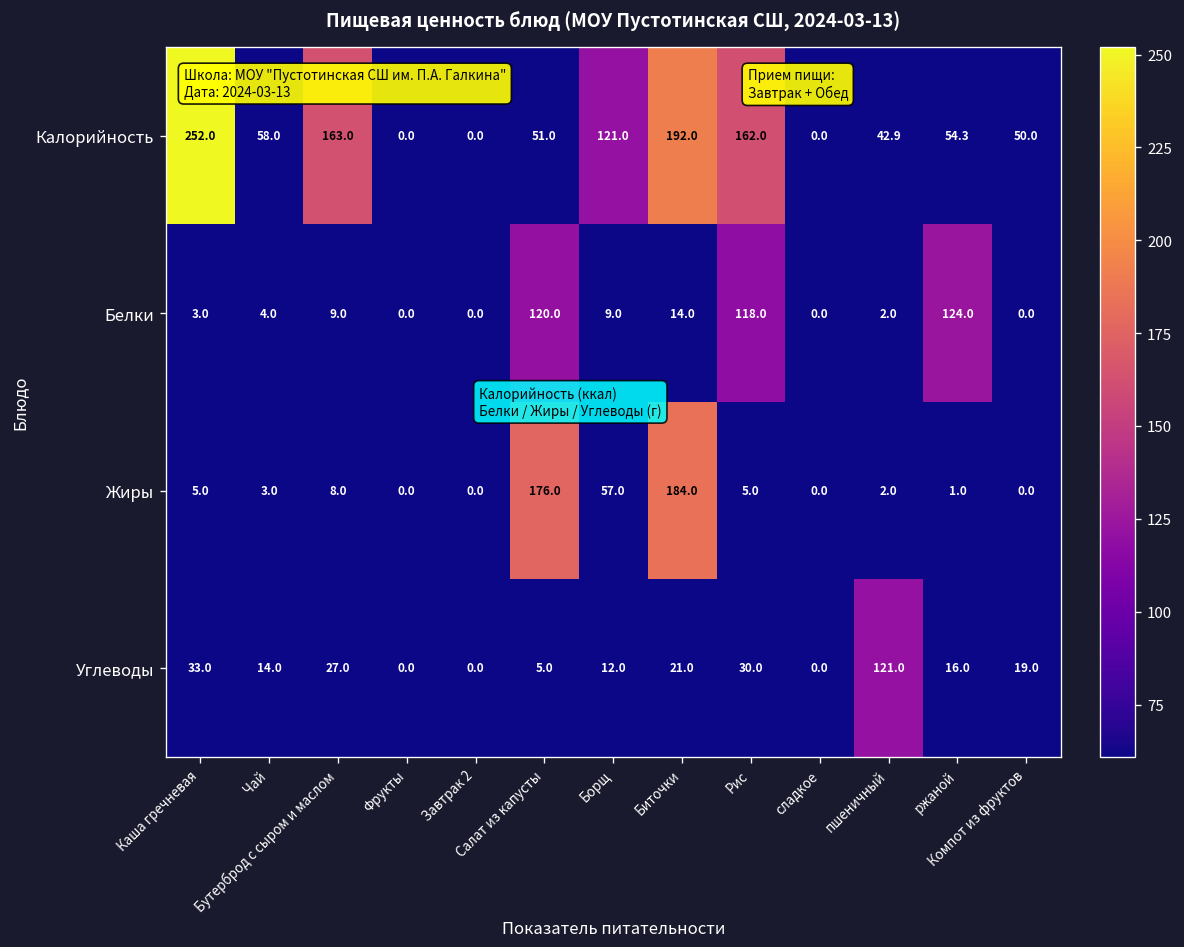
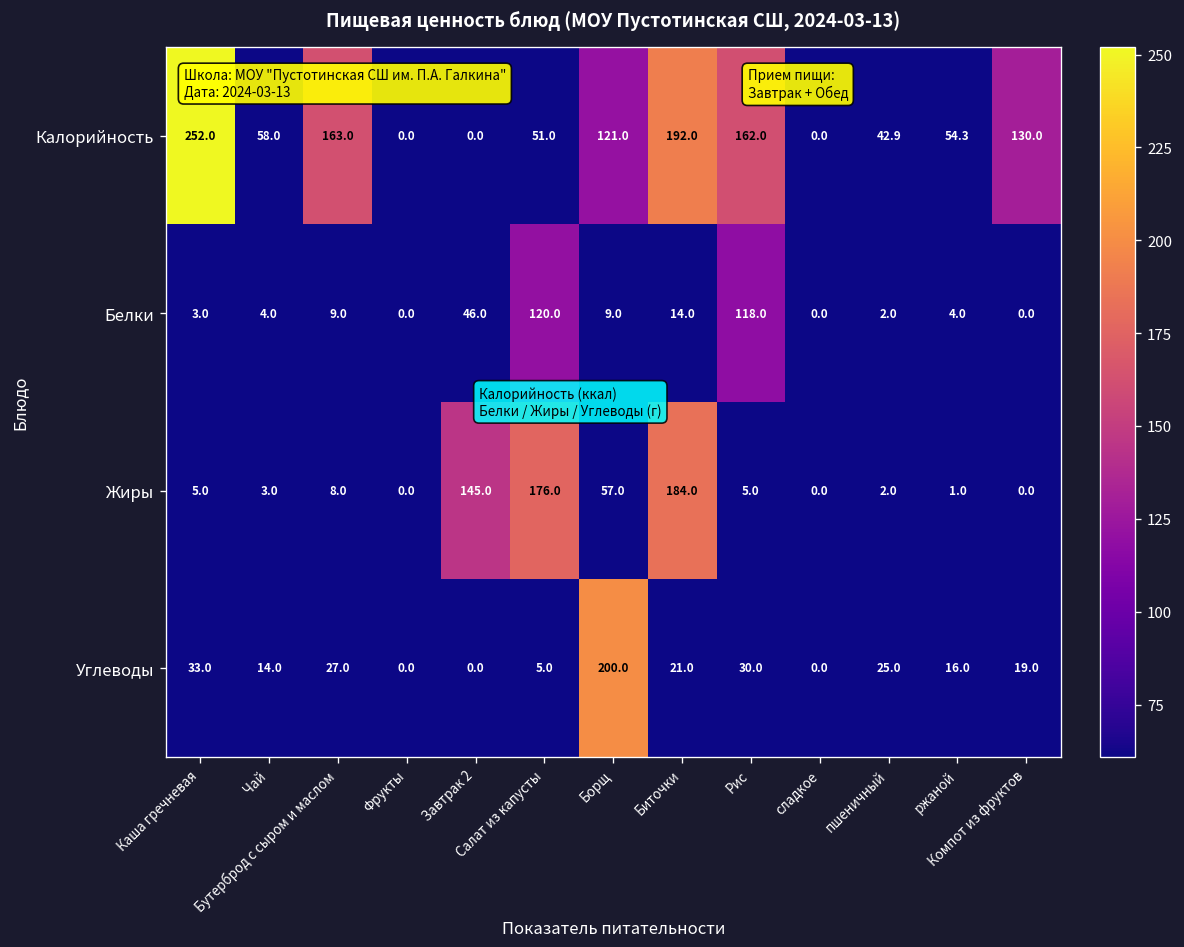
  {
    "Калорийность": {
      "Каша гречневая": 252.0,
      "Чай": 58.0,
      "Бутерброд с сыром и маслом": 163.0,
      "Фрукты": 0.0,
      "Завтрак 2": 0.0,
      "Салат из капусты": 51.0,
      "Борщ": 121.0,
      "Биточки": 192.0,
      "Рис": 162.0,
      "сладкое": 0.0,
      "пшеничный": 42.9,
      "ржаной": 54.3,
-     "Компот из фруктов": 50.0
+     "Компот из фруктов": 130.0
    },
    "Белки": {
      "Каша гречневая": 3.0,
      "Чай": 4.0,
      "Бутерброд с сыром и маслом": 9.0,
      "Фрукты": 0.0,
-     "Завтрак 2": 0.0,
+     "Завтрак 2": 46.0,
      "Салат из капусты": 120.0,
      "Борщ": 9.0,
      "Биточки": 14.0,
      "Рис": 118.0,
      "сладкое": 0.0,
      "пшеничный": 2.0,
-     "ржаной": 124.0,
+     "ржаной": 4.0,
      "Компот из фруктов": 0.0
    },
    "Жиры": {
      "Каша гречневая": 5.0,
      "Чай": 3.0,
      "Бутерброд с сыром и маслом": 8.0,
      "Фрукты": 0.0,
-     "Завтрак 2": 0.0,
+     "Завтрак 2": 145.0,
      "Салат из капусты": 176.0,
      "Борщ": 57.0,
      "Биточки": 184.0,
      "Рис": 5.0,
      "сладкое": 0.0,
      "пшеничный": 2.0,
      "ржаной": 1.0,
      "Компот из фруктов": 0.0
    },
    "Углеводы": {
      "Каша гречневая": 33.0,
      "Чай": 14.0,
      "Бутерброд с сыром и маслом": 27.0,
      "Фрукты": 0.0,
      "Завтрак 2": 0.0,
      "Салат из капусты": 5.0,
-     "Борщ": 12.0,
+     "Борщ": 200.0,
      "Биточки": 21.0,
      "Рис": 30.0,
      "сладкое": 0.0,
-     "пшеничный": 121.0,
+     "пшеничный": 25.0,
      "ржаной": 16.0,
      "Компот из фруктов": 19.0
    }
  }
